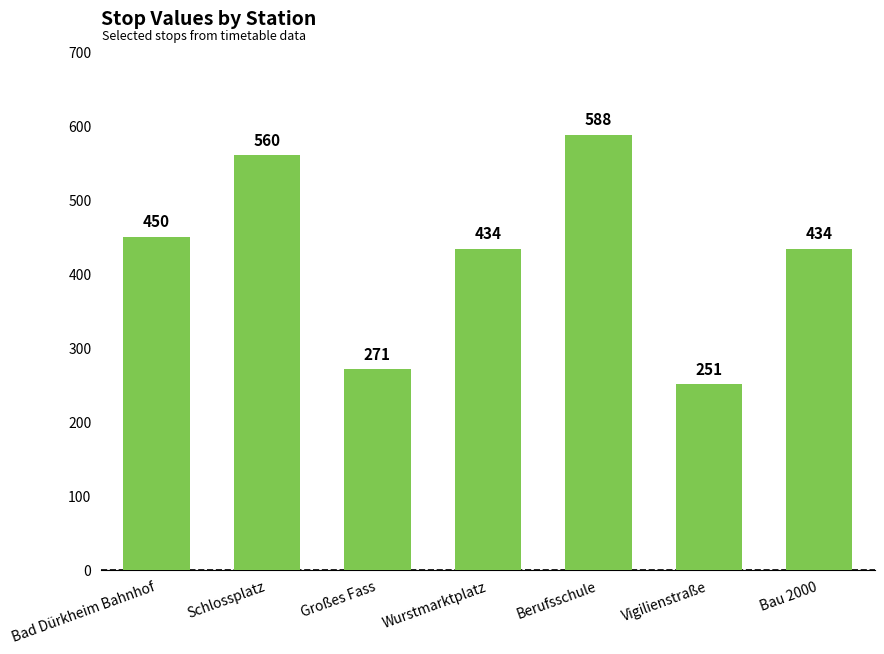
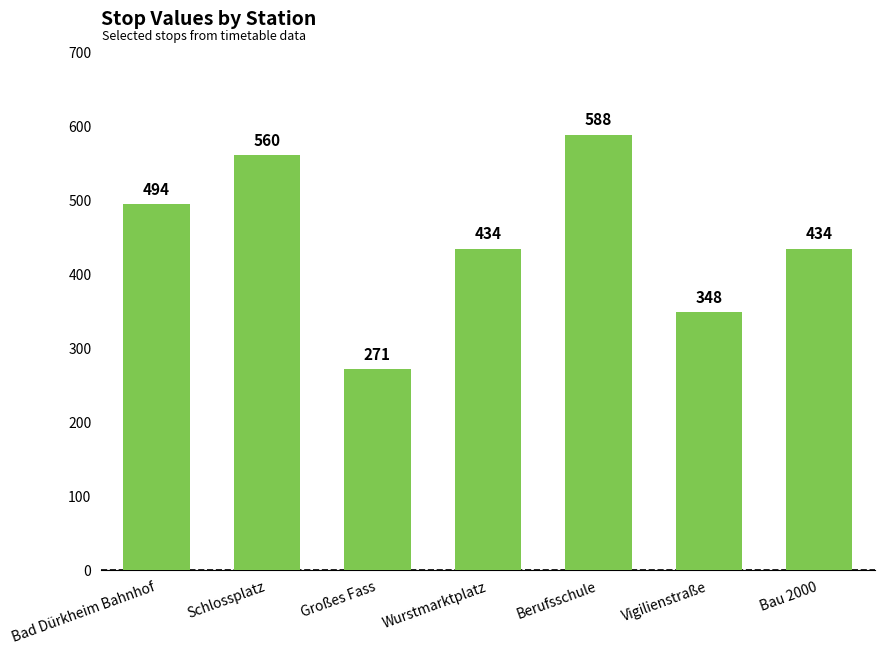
  {
-   "Bad Dürkheim Bahnhof": 450,
+   "Bad Dürkheim Bahnhof": 494,
    "Schlossplatz": 560,
    "Großes Fass": 271,
    "Wurstmarktplatz": 434,
    "Berufsschule": 588,
-   "Vigilienstraße": 251,
+   "Vigilienstraße": 348,
    "Bau 2000": 434
  }
